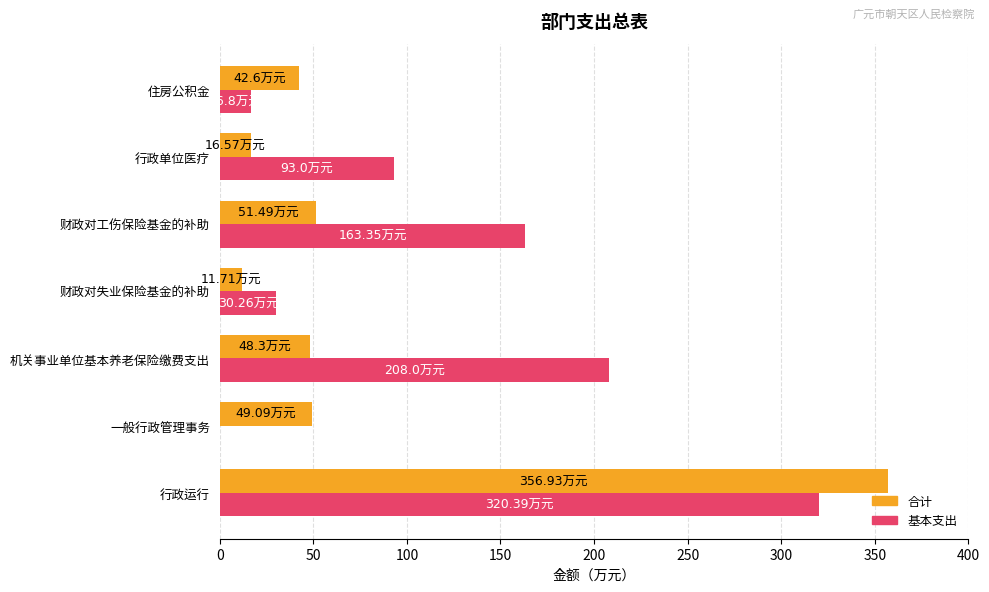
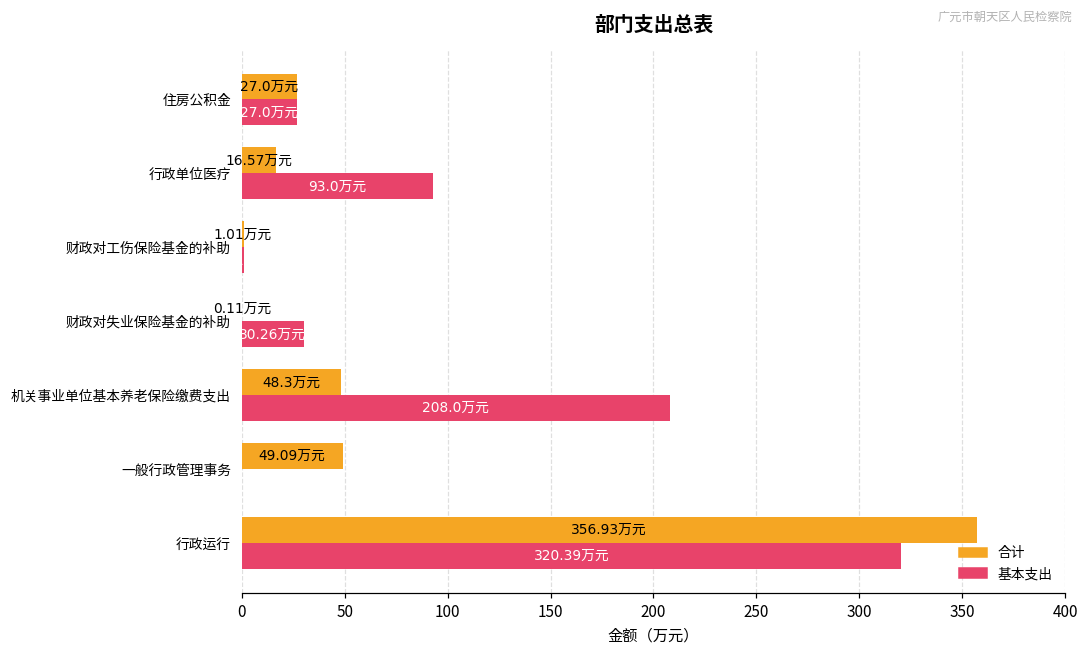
  {
    "合计": {
-     "住房公积金": 42.6,
+     "住房公积金": 27.0,
      "行政单位医疗": 16.57,
-     "财政对工伤保险基金的补助": 51.49,
-     "财政对失业保险基金的补助": 11.71,
+     "财政对工伤保险基金的补助": 1.01,
+     "财政对失业保险基金的补助": 0.11,
      "机关事业单位基本养老保险缴费支出": 48.3,
      "一般行政管理事务": 49.09,
      "行政运行": 356.93
    },
    "基本支出": {
-     "住房公积金": 16.8,
+     "住房公积金": 27.0,
      "行政单位医疗": 93.0,
-     "财政对工伤保险基金的补助": 163,
+     "财政对工伤保险基金的补助": 1,
      "财政对失业保险基金的补助": 30.26,
      "机关事业单位基本养老保险缴费支出": 208.0,
      "行政运行": 320.39
    }
  }
